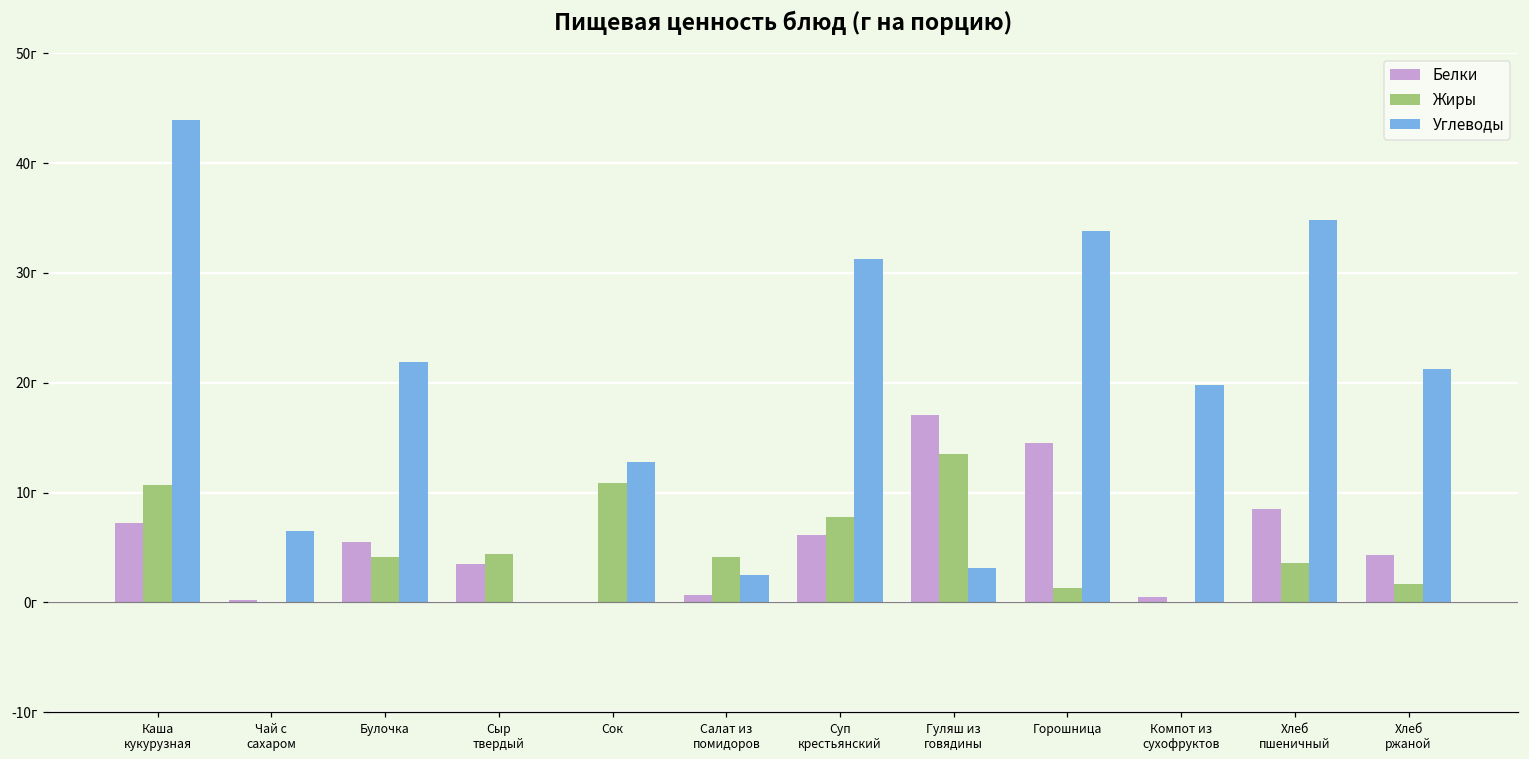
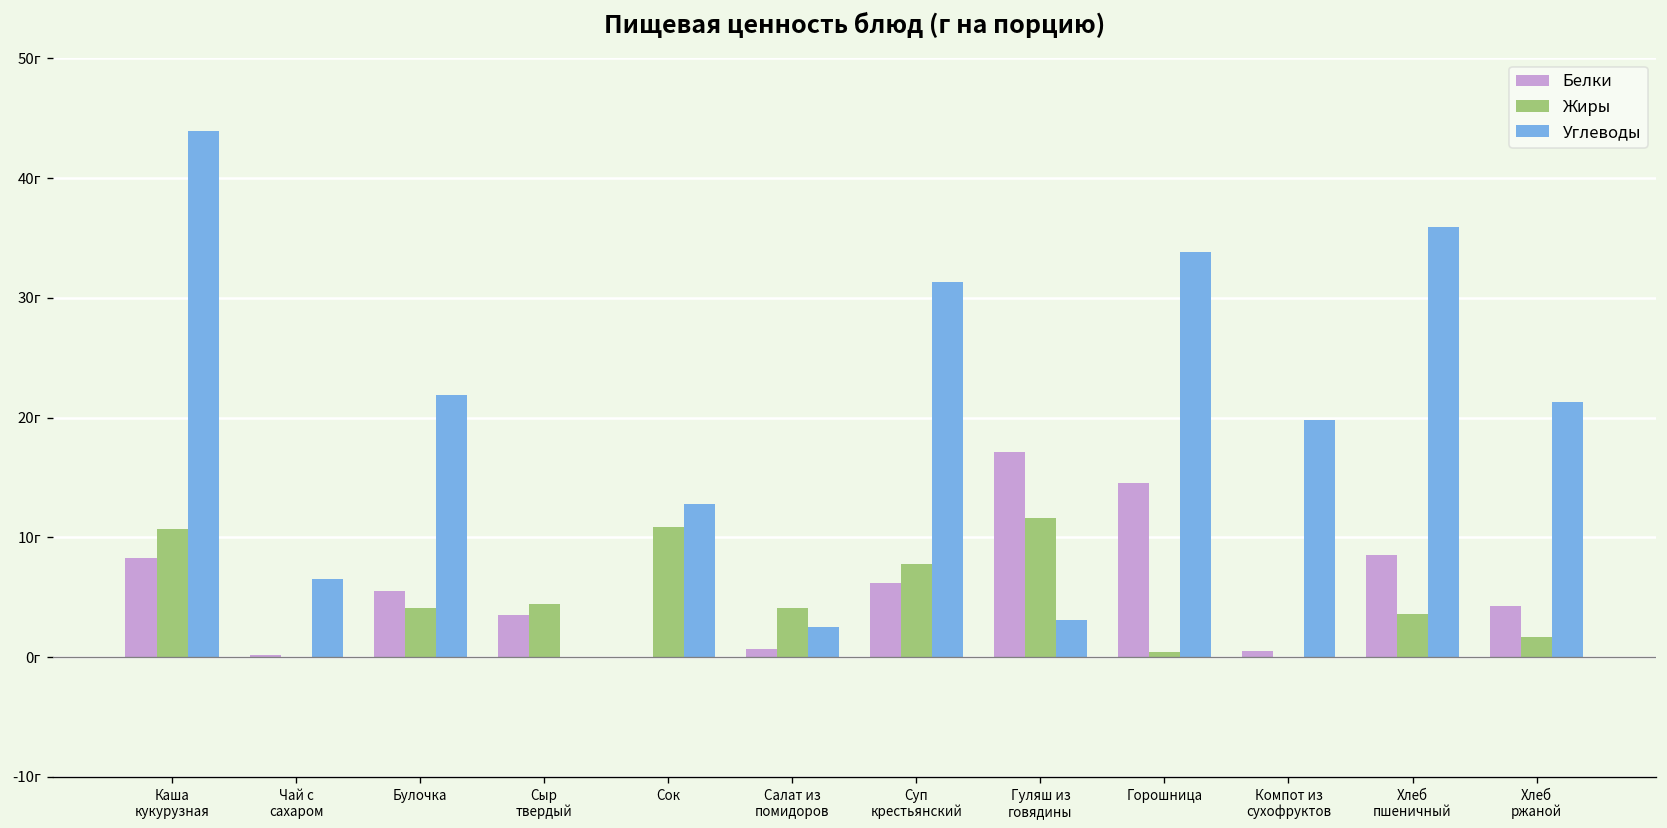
  {
    "Белки": {
-     "Каша кукурузная": "7г",
+     "Каша кукурузная": "8г",
      "Булочка": "6г",
      "Сыр твердый": "4г",
      "Сок": "0г",
      "Салат из помидоров": "1г",
      "Суп крестьянский": "6г",
      "Гуляш из говядины": "17г",
      "Горошница": "15г",
      "Компот из сухофруктов": "1г",
      "Хлеб пшеничный": "9г",
      "Хлеб ржаной": "4г"
    },
    "Жиры": {
      "Каша кукурузная": "11г",
      "Чай с сахаром": "0г",
      "Булочка": "4г",
      "Сыр твердый": "4г",
      "Сок": "11г",
      "Салат из помидоров": "4г",
      "Суп крестьянский": "8г",
-     "Гуляш из говядины": "14г",
-     "Горошница": "1г",
+     "Гуляш из говядины": "12г",
+     "Горошница": "0г",
      "Компот из сухофруктов": "0г",
      "Хлеб пшеничный": "4г",
      "Хлеб ржаной": "2г"
    },
    "Углеводы": {
      "Каша кукурузная": "44г",
      "Чай с сахаром": "7г",
      "Булочка": "22г",
      "Сыр твердый": "0г",
      "Сок": "13г",
      "Салат из помидоров": "3г",
      "Суп крестьянский": "31г",
      "Гуляш из говядины": "3г",
      "Горошница": "34г",
      "Компот из сухофруктов": "20г",
-     "Хлеб пшеничный": "35г",
+     "Хлеб пшеничный": "36г",
      "Хлеб ржаной": "21г"
    }
  }
